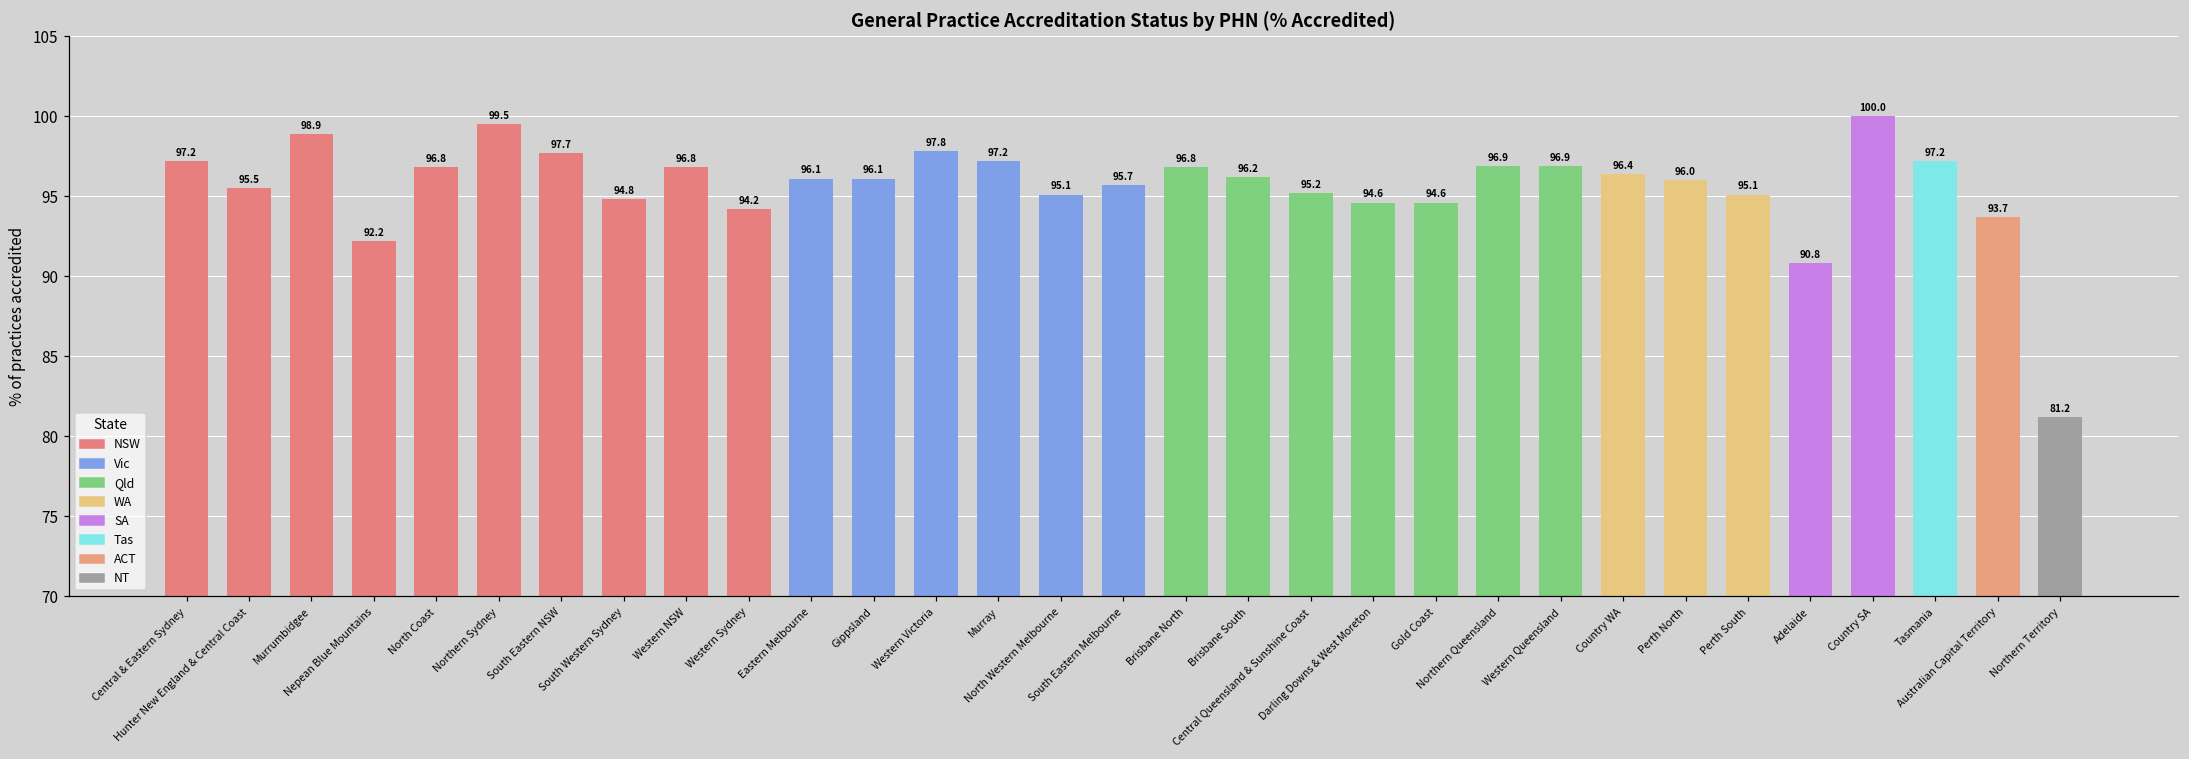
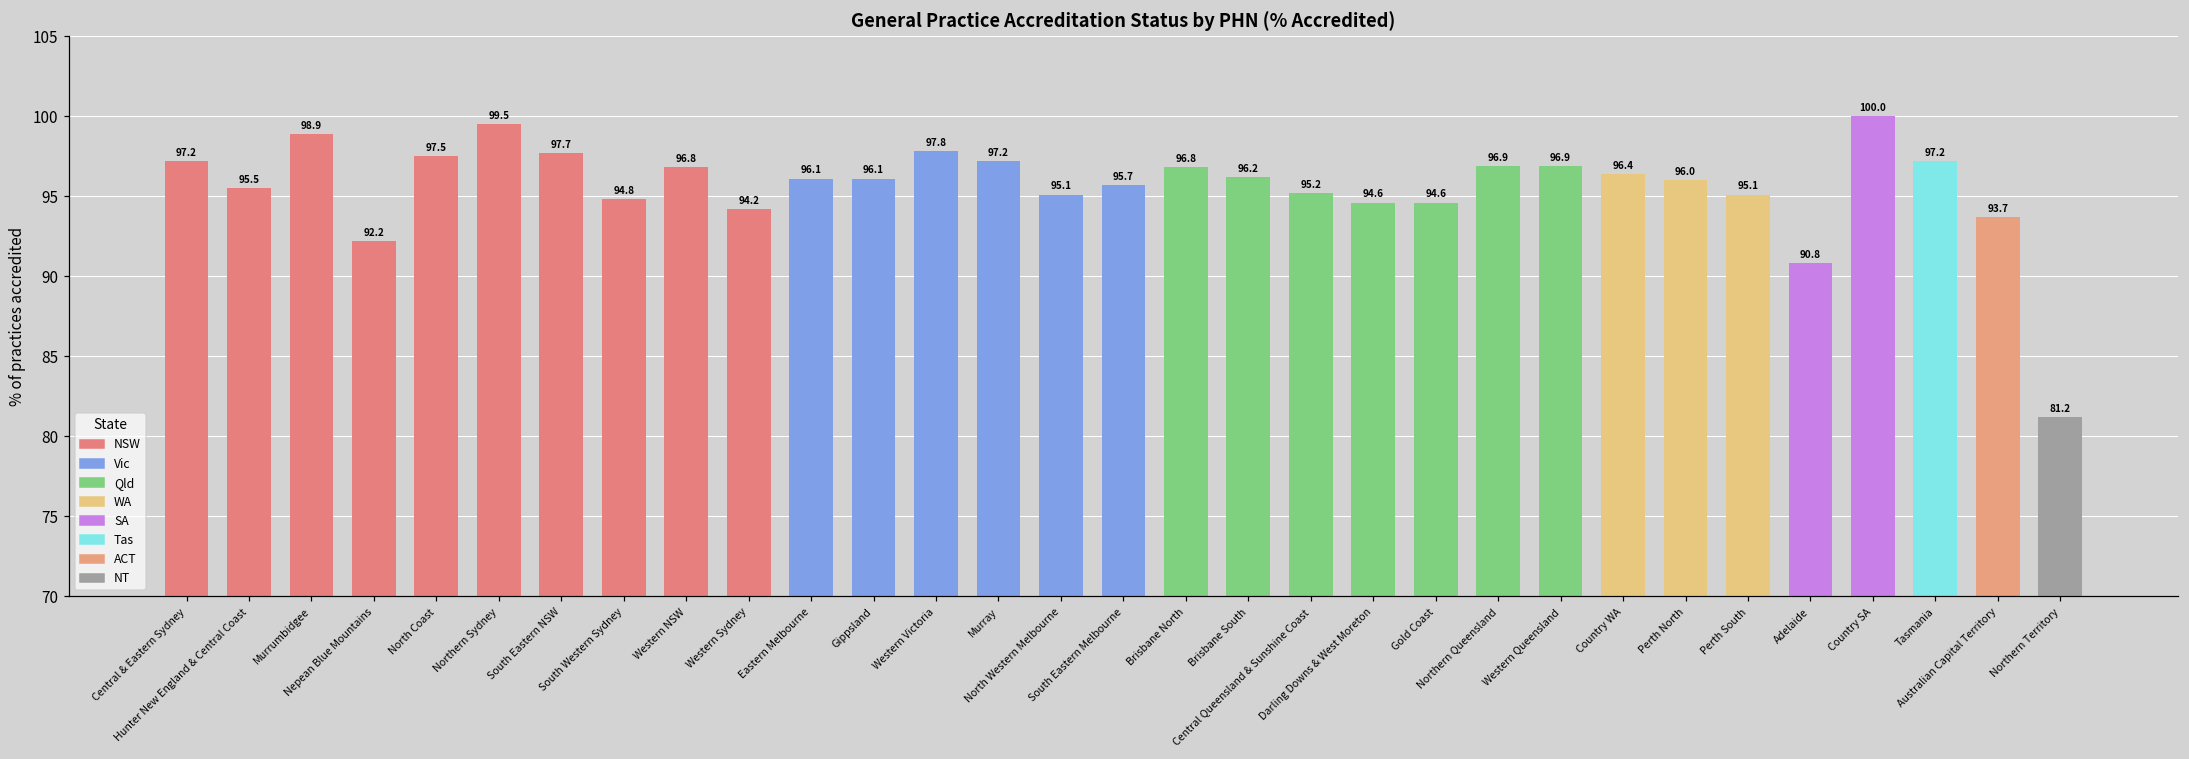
  {
    "Central & Eastern Sydney": 97.2,
    "Hunter New England & Central Coast": 95.5,
    "Murrumbidgee": 98.9,
    "Nepean Blue Mountains": 92.2,
-   "North Coast": 96.8,
+   "North Coast": 97.5,
    "Northern Sydney": 99.5,
    "South Eastern NSW": 97.7,
    "South Western Sydney": 94.8,
    "Western NSW": 96.8,
    "Western Sydney": 94.2,
    "Eastern Melbourne": 96.1,
    "Gippsland": 96.1,
    "Western Victoria": 97.8,
    "Murray": 97.2,
    "North Western Melbourne": 95.1,
    "South Eastern Melbourne": 95.7,
    "Brisbane North": 96.8,
    "Brisbane South": 96.2,
    "Central Queensland & Sunshine Coast": 95.2,
    "Darling Downs & West Moreton": 94.6,
    "Gold Coast": 94.6,
    "Northern Queensland": 96.9,
    "Western Queensland": 96.9,
    "Country WA": 96.4,
    "Perth North": 96.0,
    "Perth South": 95.1,
    "Adelaide": 90.8,
    "Country SA": 100.0,
    "Tasmania": 97.2,
    "Australian Capital Territory": 93.7,
    "Northern Territory": 81.2
  }
